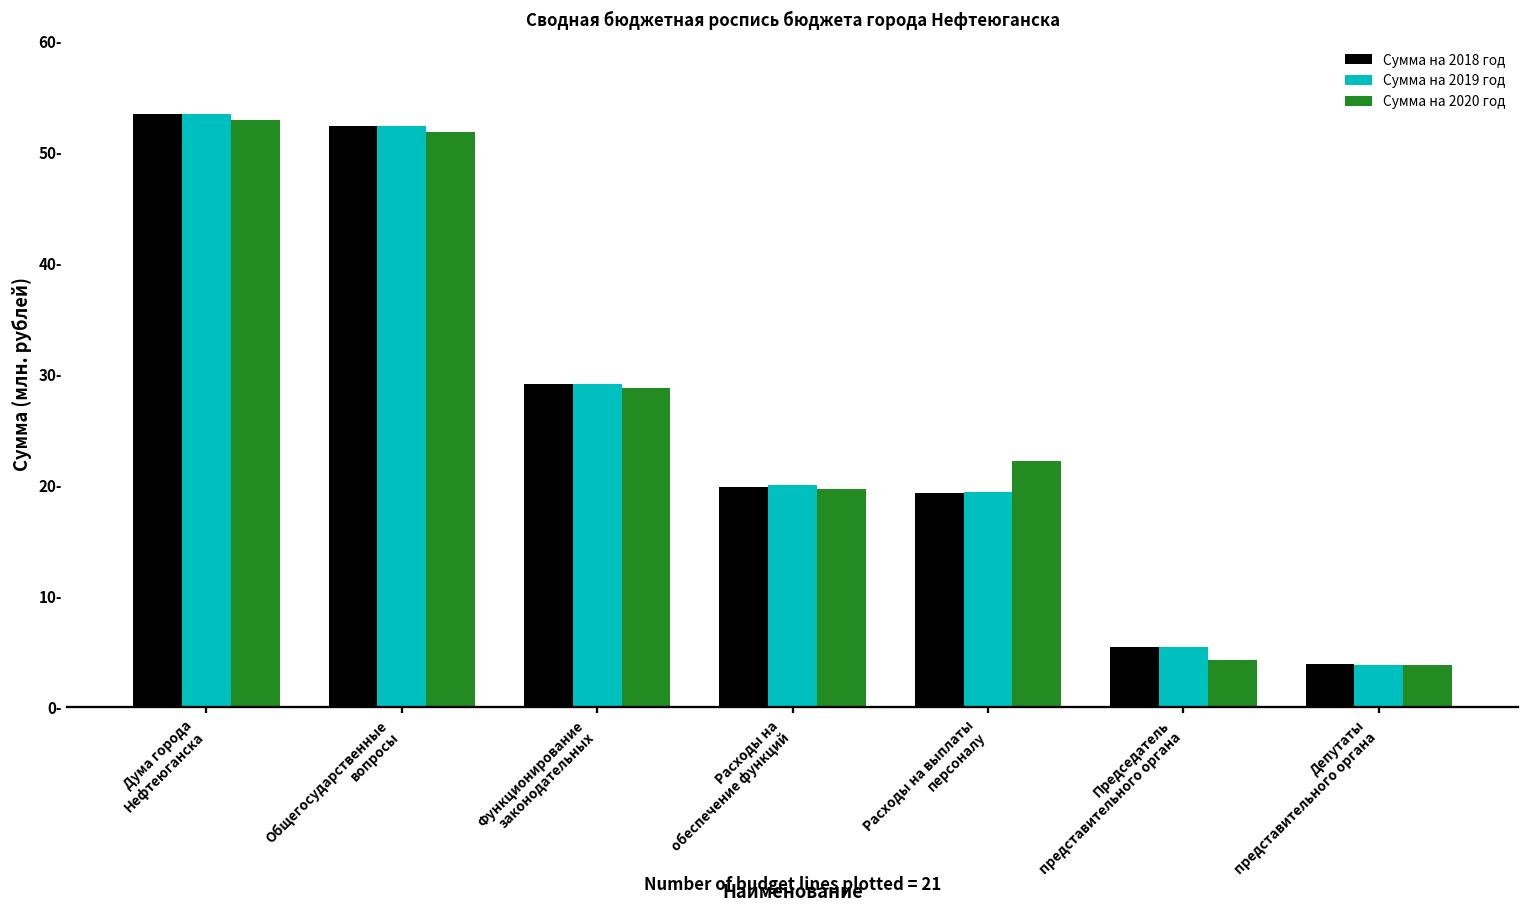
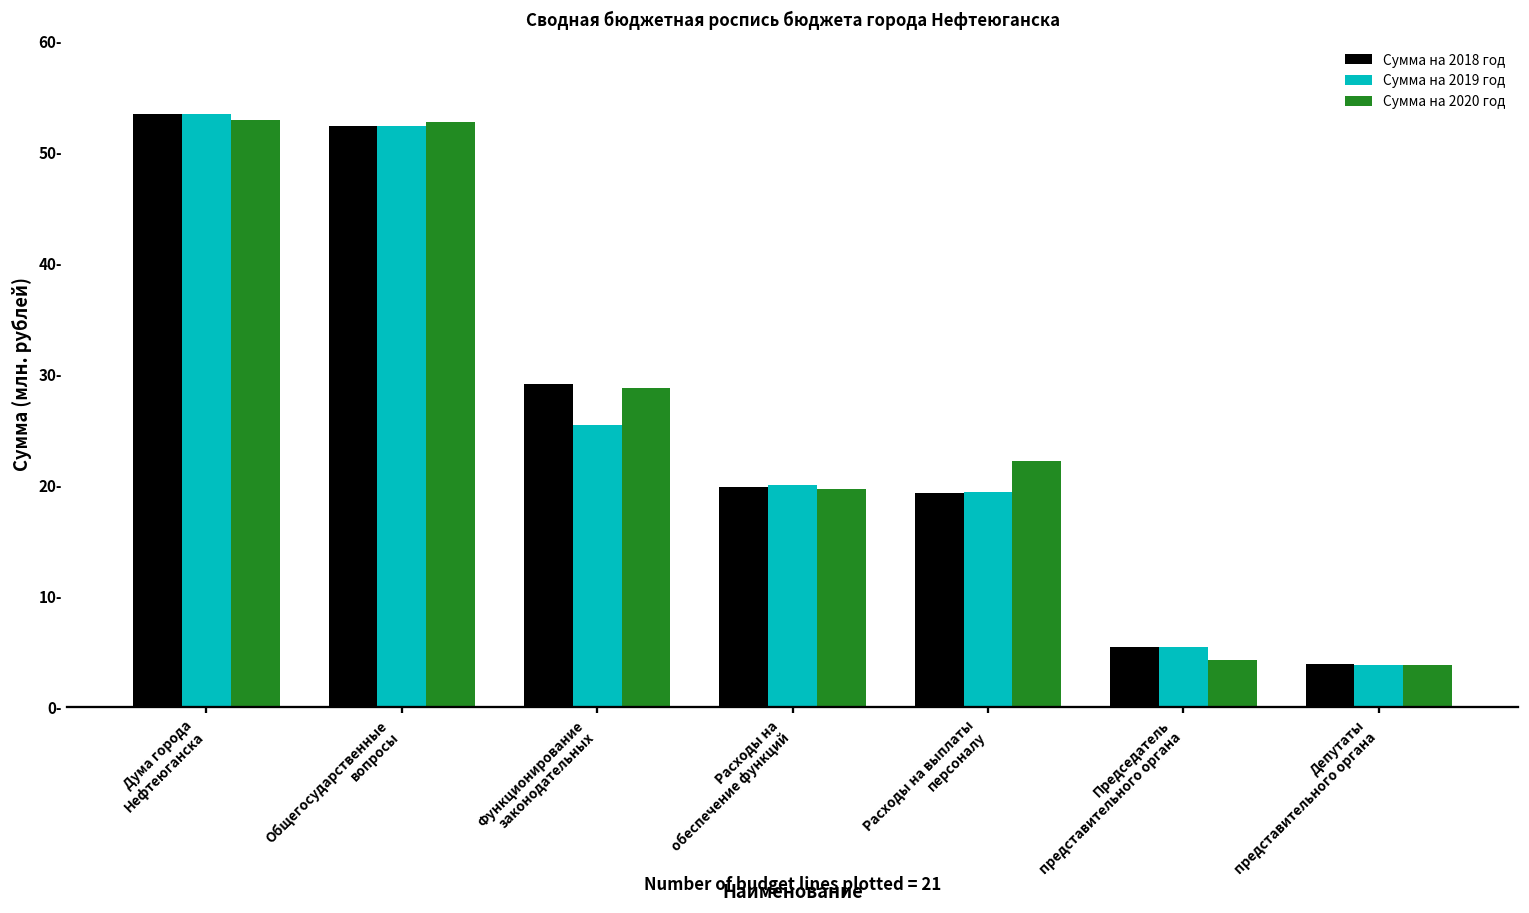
  {
    "Сумма на 2018 год": {
      "Дума города Нефтеюганска": "53.4-",
      "Общегосударственные вопросы": "52.4-",
      "Функционирование законодательных": "29.1-",
      "Расходы на обеспечение функций": "19.8-",
      "Расходы на выплаты персоналу": "19.2-",
      "Председатель представительного органа": "5.4-",
      "Депутаты представительного органа": "3.8-"
    },
    "Сумма на 2019 год": {
      "Дума города Нефтеюганска": "53.4-",
      "Общегосударственные вопросы": "52.3-",
-     "Функционирование законодательных": "29.1-",
+     "Функционирование законодательных": "25.4-",
      "Расходы на обеспечение функций": "20.0-",
      "Расходы на выплаты персоналу": "19.4-",
      "Председатель представительного органа": "5.4-",
      "Депутаты представительного органа": "3.8-"
    },
    "Сумма на 2020 год": {
      "Дума города Нефтеюганска": "52.8-",
-     "Общегосударственные вопросы": "51.7-",
+     "Общегосударственные вопросы": "52.7-",
      "Функционирование законодательных": "28.7-",
      "Расходы на обеспечение функций": "19.6-",
      "Расходы на выплаты персоналу": "22.1-",
      "Председатель представительного органа": "4.2-",
      "Депутаты представительного органа": "3.8-"
    }
  }
